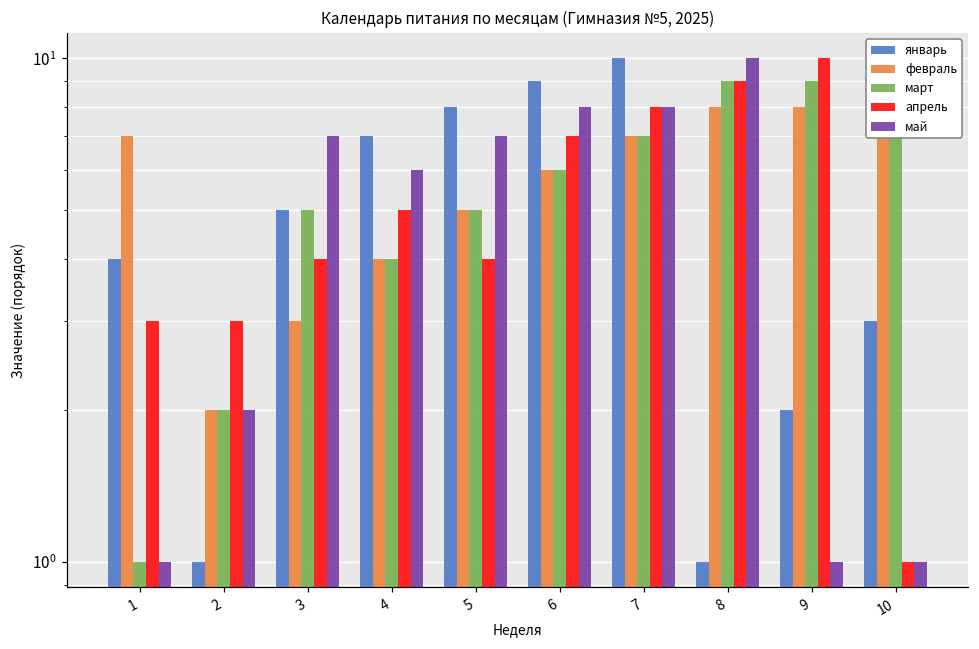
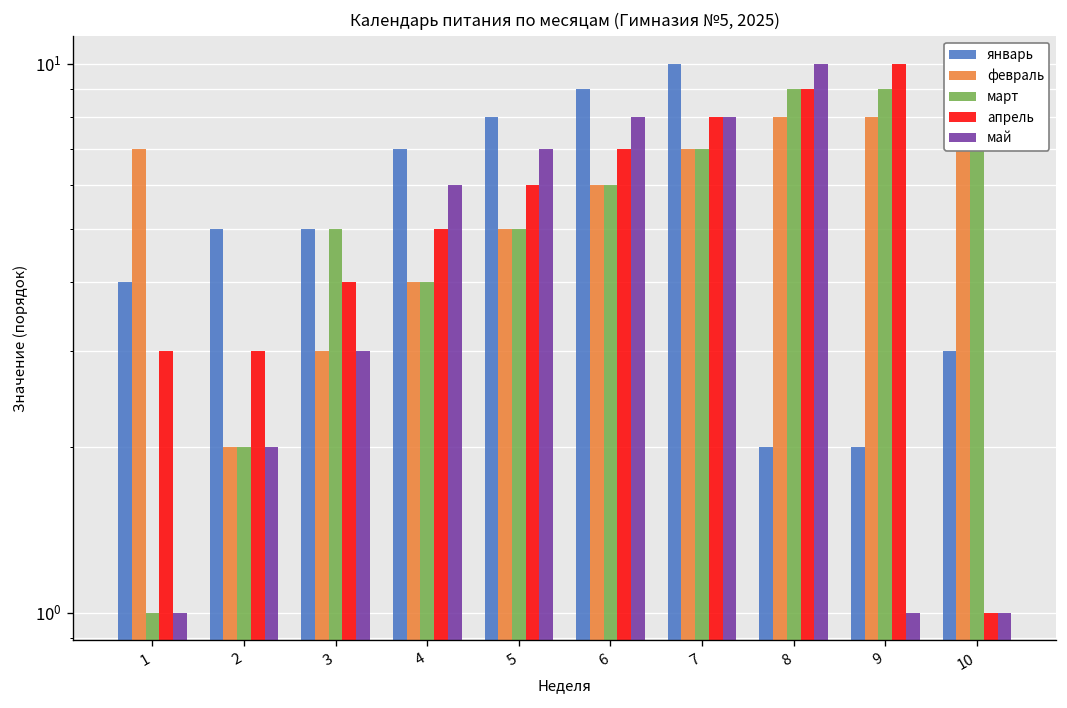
  {
    "январь": {
      "1": 4,
-     "2": 1,
+     "2": 5,
      "3": 5,
      "4": 7,
      "5": 8,
      "6": 9,
      "7": 10,
-     "8": 1,
+     "8": 2,
      "9": 2,
      "10": 3
    },
    "февраль": {
      "1": 7,
      "2": 2,
      "3": 3,
      "4": 4,
      "5": 5,
      "6": 6,
      "7": 7,
      "8": 8,
      "9": 8
    },
    "март": {
      "1": 1,
      "2": 2,
      "3": 5,
      "4": 4,
      "5": 5,
      "6": 6,
      "7": 7,
      "8": 9,
      "9": 9
    },
    "апрель": {
      "1": 3,
      "2": 3,
      "3": 4,
      "4": 5,
-     "5": 4,
+     "5": 6,
      "6": 7,
      "7": 8,
      "8": 9,
      "9": 10,
      "10": 1
    },
    "май": {
      "1": 1,
      "2": 2,
-     "3": 7,
+     "3": 3,
      "4": 6,
      "5": 7,
      "6": 8,
      "7": 8,
      "8": 10,
      "9": 1,
      "10": 1
    }
  }
